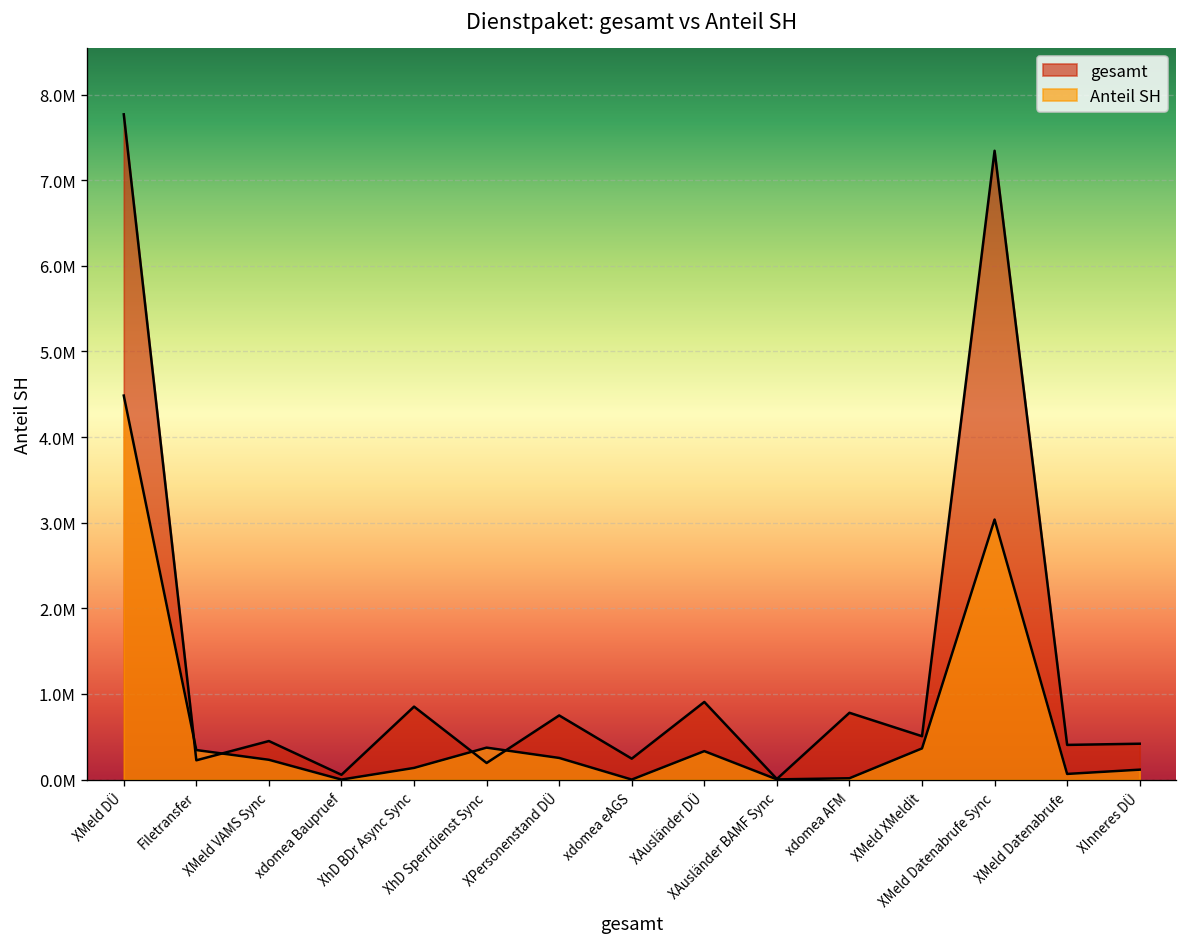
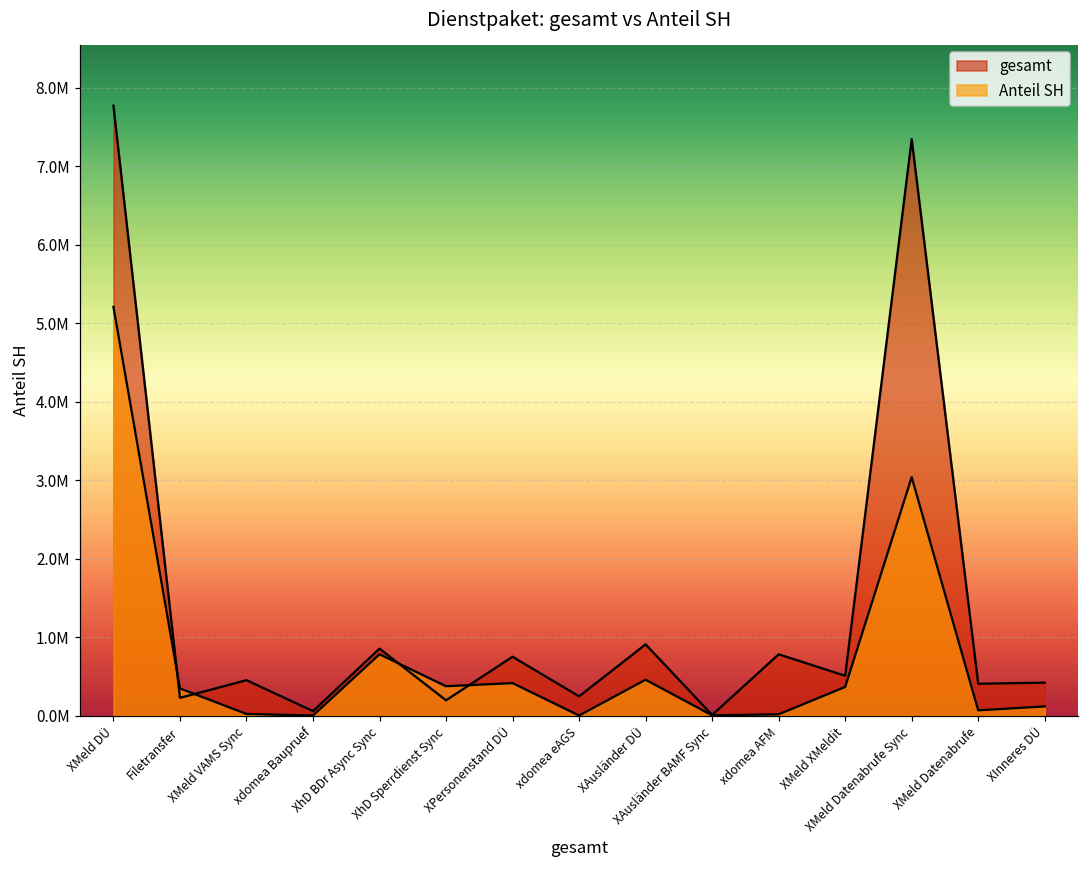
  {
    "gesamt": {
      "XMeld DÜ": 7800000,
      "Filetransfer": 200000,
      "XMeld VAMS Sync": 400000,
      "xdomea Baupruef": 100000,
      "XhD BDr Async Sync": 900000,
      "XhD Sperrdienst Sync": 200000,
      "XPersonenstand DÜ": 700000,
      "xdomea eAGS": 200000,
      "XAusländer DÜ": 900000,
      "xdomea AFM": 800000,
      "XMeld XMeldit": 500000,
      "XMeld Datenabrufe Sync": 7300000,
      "XMeld Datenabrufe": 400000,
      "XInneres DÜ": 400000
    },
    "Anteil SH": {
-     "XMeld DÜ": 4500000,
+     "XMeld DÜ": 5200000,
      "Filetransfer": 300000,
-     "XMeld VAMS Sync": 200000,
+     "XMeld VAMS Sync": 0,
      "xdomea Baupruef": 0,
-     "XhD BDr Async Sync": 100000,
+     "XhD BDr Async Sync": 800000,
      "XhD Sperrdienst Sync": 400000,
-     "XPersonenstand DÜ": 300000,
+     "XPersonenstand DÜ": 400000,
      "xdomea eAGS": 0,
-     "XAusländer DÜ": 300000,
+     "XAusländer DÜ": 500000,
      "xdomea AFM": 0,
      "XMeld XMeldit": 400000,
      "XMeld Datenabrufe Sync": 3000000,
      "XMeld Datenabrufe": 100000,
      "XInneres DÜ": 100000
    }
  }
